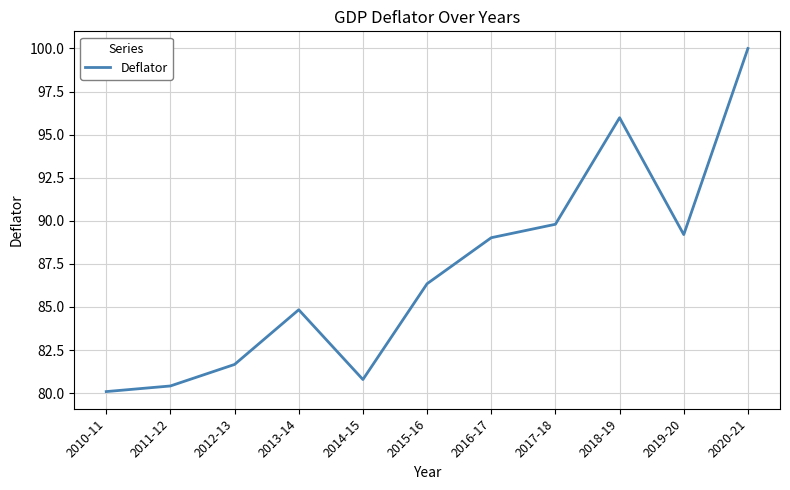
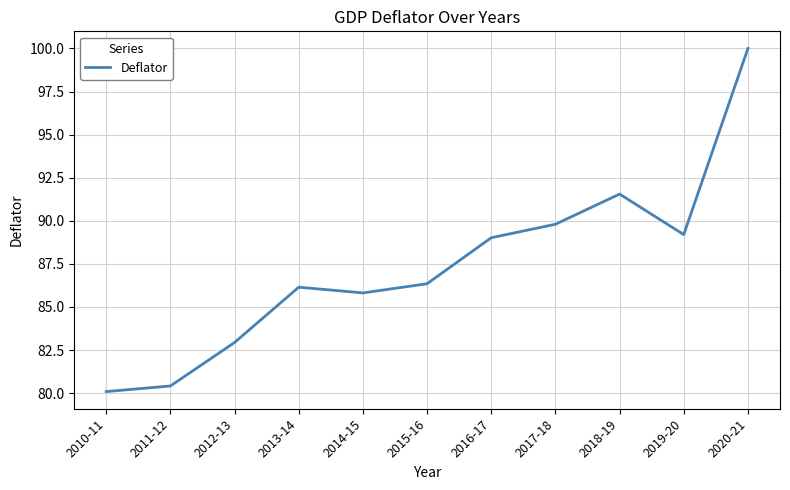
  {
    "2010-11": 80.1,
    "2011-12": 80.4,
-   "2012-13": 81.7,
-   "2013-14": 84.8,
-   "2014-15": 80.8,
+   "2012-13": 82.9,
+   "2013-14": 86.1,
+   "2014-15": 85.8,
    "2015-16": 86.3,
    "2016-17": 89.0,
    "2017-18": 89.8,
-   "2018-19": 96.0,
+   "2018-19": 91.6,
    "2019-20": 89.2,
    "2020-21": 100.0
  }
